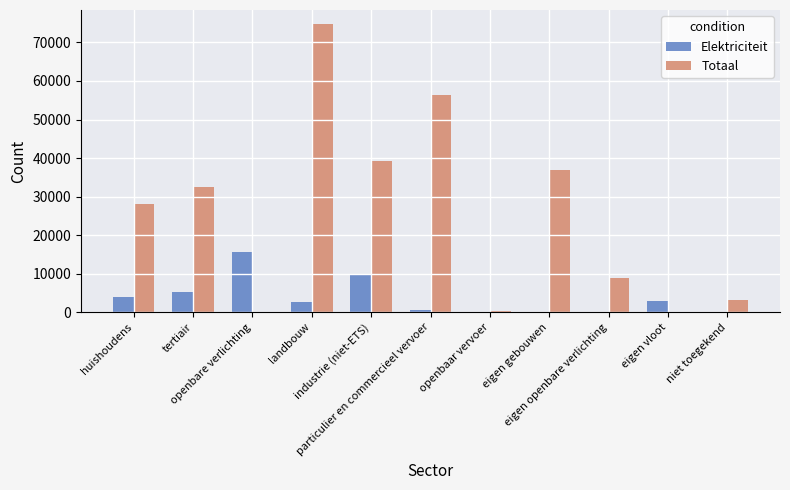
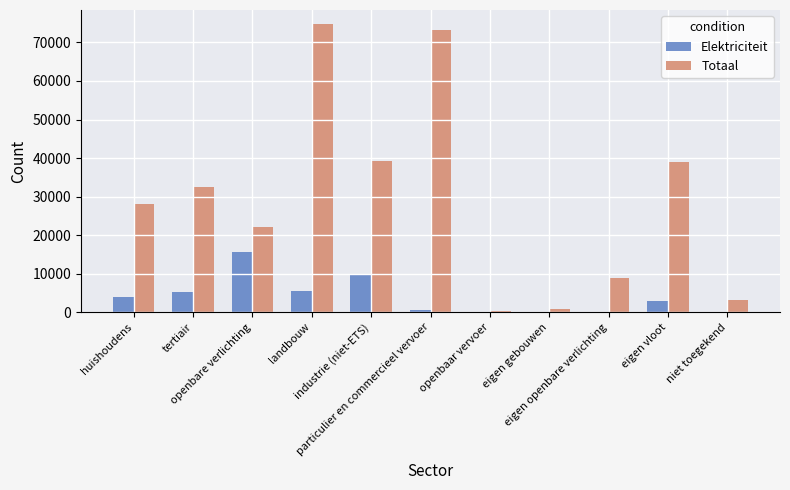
  {
    "Elektriciteit": {
      "huishoudens": 4000,
      "tertiair": 5000,
      "openbare verlichting": 16000,
-     "landbouw": 3000,
+     "landbouw": 5000,
      "industrie (niet-ETS)": 10000,
      "eigen vloot": 3000
    },
    "Totaal": {
      "huishoudens": 28000,
      "tertiair": 32000,
-     "openbare verlichting": 0,
+     "openbare verlichting": 22000,
      "landbouw": 75000,
      "industrie (niet-ETS)": 39000,
-     "particulier en commercieel vervoer": 56000,
-     "eigen gebouwen": 37000,
+     "particulier en commercieel vervoer": 73000,
+     "eigen gebouwen": 1000,
      "eigen openbare verlichting": 9000,
-     "eigen vloot": 0,
+     "eigen vloot": 39000,
      "niet toegekend": 3000
    }
  }
